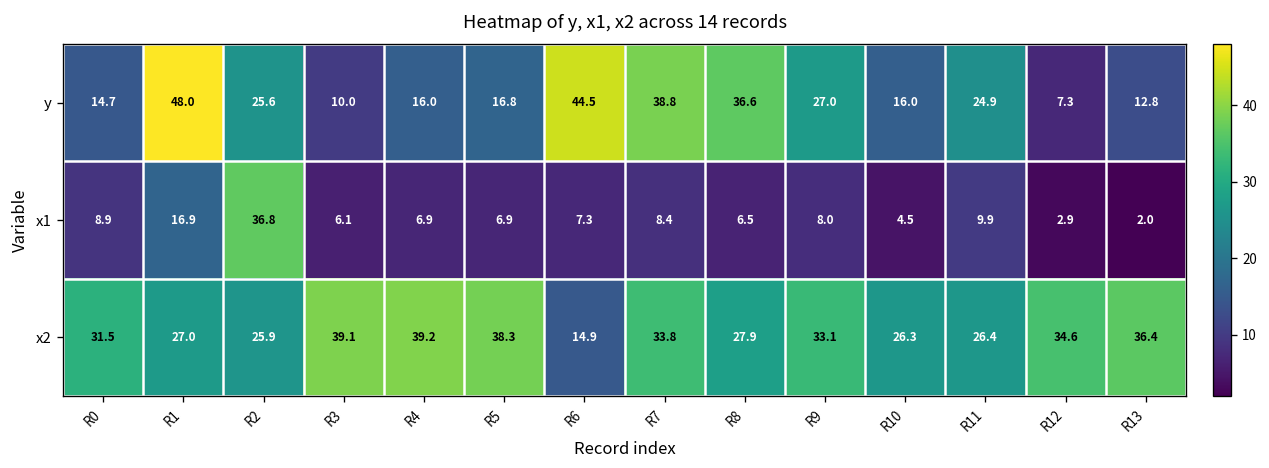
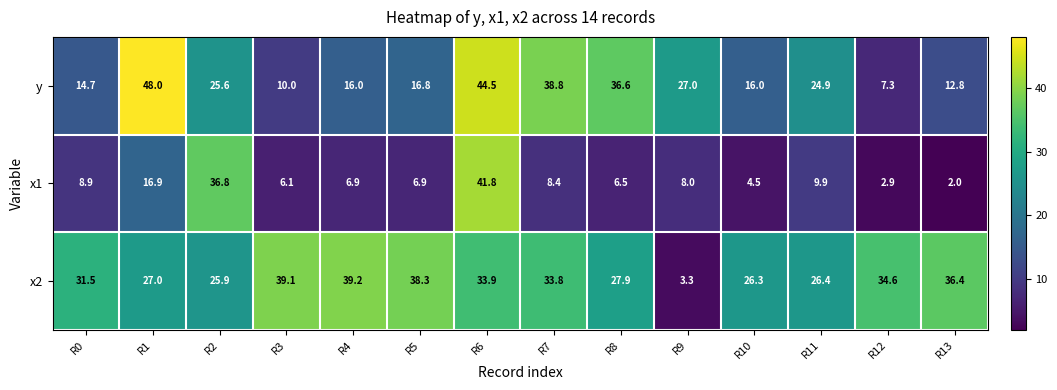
  {
    "y": {
      "R0": 14.7,
      "R1": 48.0,
      "R2": 25.6,
      "R3": 10.0,
      "R4": 16.0,
      "R5": 16.8,
      "R6": 44.5,
      "R7": 38.8,
      "R8": 36.6,
      "R9": 27.0,
      "R10": 16.0,
      "R11": 24.9,
      "R12": 7.3,
      "R13": 12.8
    },
    "x1": {
      "R0": 8.9,
      "R1": 16.9,
      "R2": 36.8,
      "R3": 6.1,
      "R4": 6.9,
      "R5": 6.9,
-     "R6": 7.3,
+     "R6": 41.8,
      "R7": 8.4,
      "R8": 6.5,
      "R9": 8.0,
      "R10": 4.5,
      "R11": 9.9,
      "R12": 2.9,
      "R13": 2.0
    },
    "x2": {
      "R0": 31.5,
      "R1": 27.0,
      "R2": 25.9,
      "R3": 39.1,
      "R4": 39.2,
      "R5": 38.3,
-     "R6": 14.9,
+     "R6": 33.9,
      "R7": 33.8,
      "R8": 27.9,
-     "R9": 33.1,
+     "R9": 3.3,
      "R10": 26.3,
      "R11": 26.4,
      "R12": 34.6,
      "R13": 36.4
    }
  }
